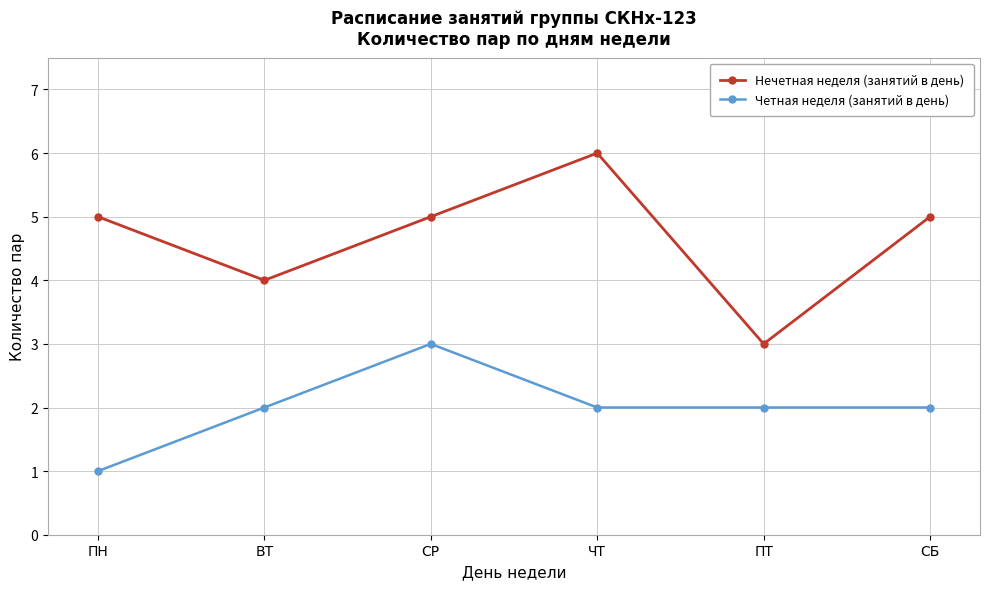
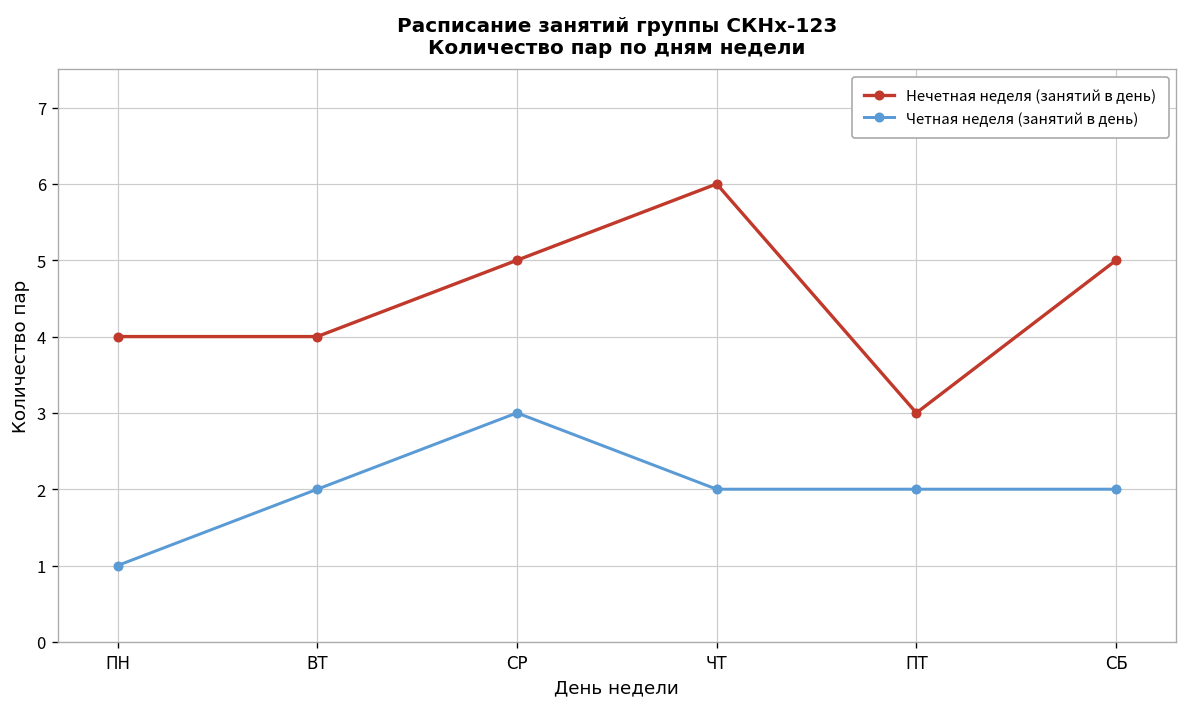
  {
    "Нечетная неделя (занятий в день)": {
-     "ПН": 5,
+     "ПН": 4,
      "ВТ": 4,
      "СР": 5,
      "ЧТ": 6,
      "ПТ": 3,
      "СБ": 5
    },
    "Четная неделя (занятий в день)": {
      "ПН": 1,
      "ВТ": 2,
      "СР": 3,
      "ЧТ": 2,
      "ПТ": 2,
      "СБ": 2
    }
  }
